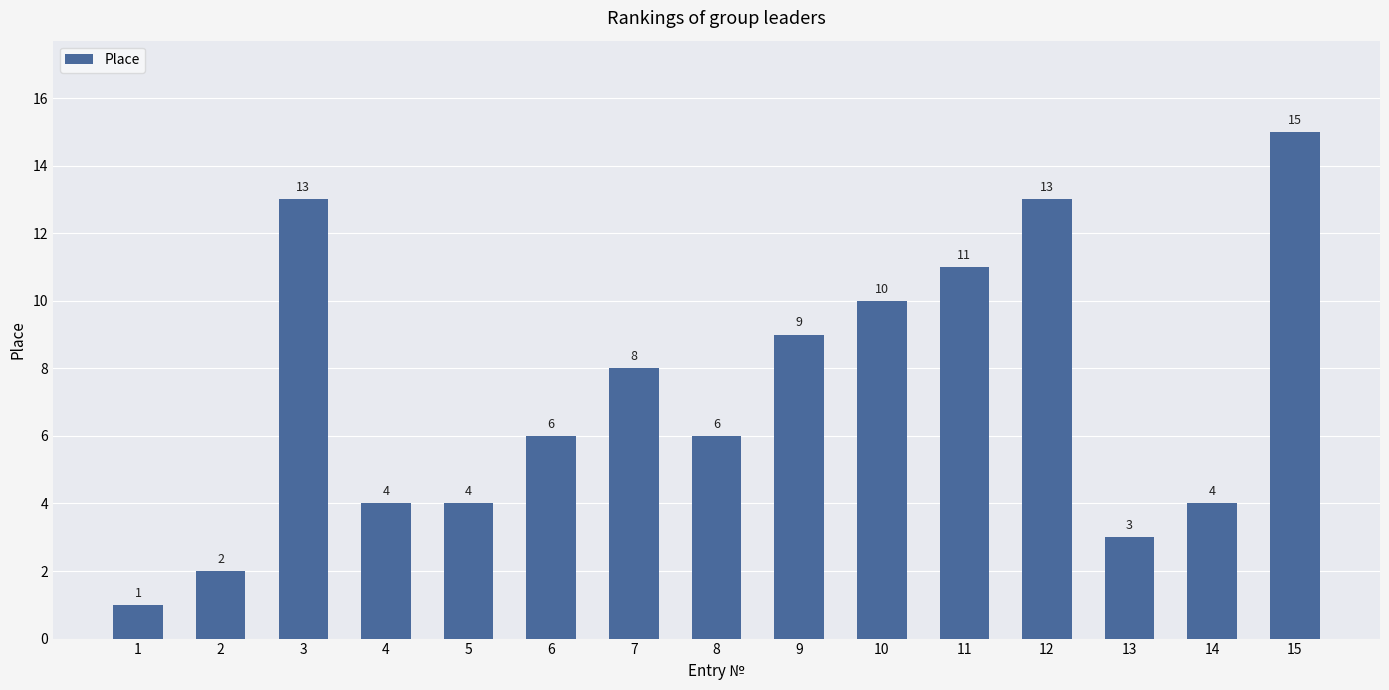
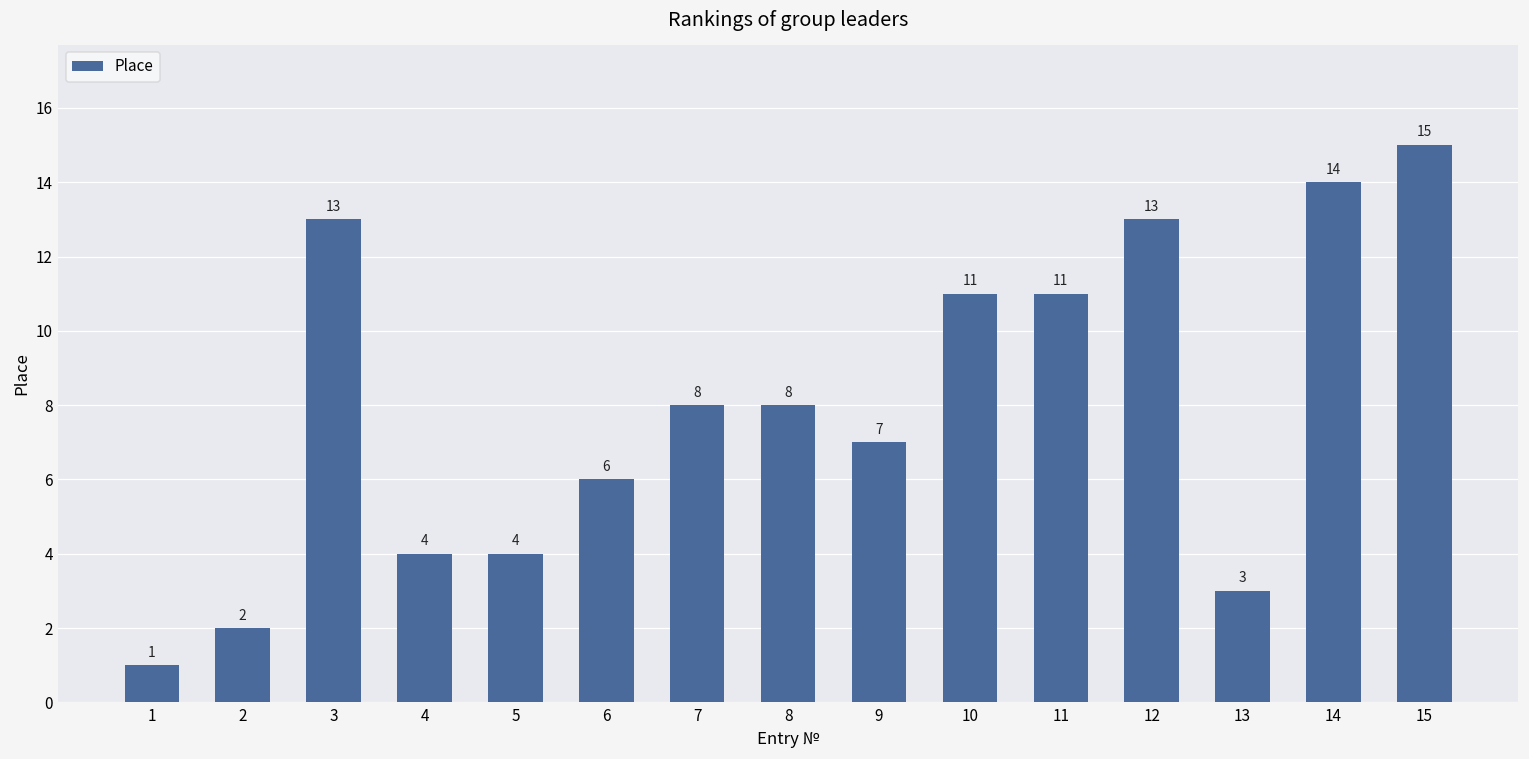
  {
    "1": 1,
    "2": 2,
    "3": 13,
    "4": 4,
    "5": 4,
    "6": 6,
    "7": 8,
-   "8": 6,
-   "9": 9,
-   "10": 10,
+   "8": 8,
+   "9": 7,
+   "10": 11,
    "11": 11,
    "12": 13,
    "13": 3,
-   "14": 4,
+   "14": 14,
    "15": 15
  }
